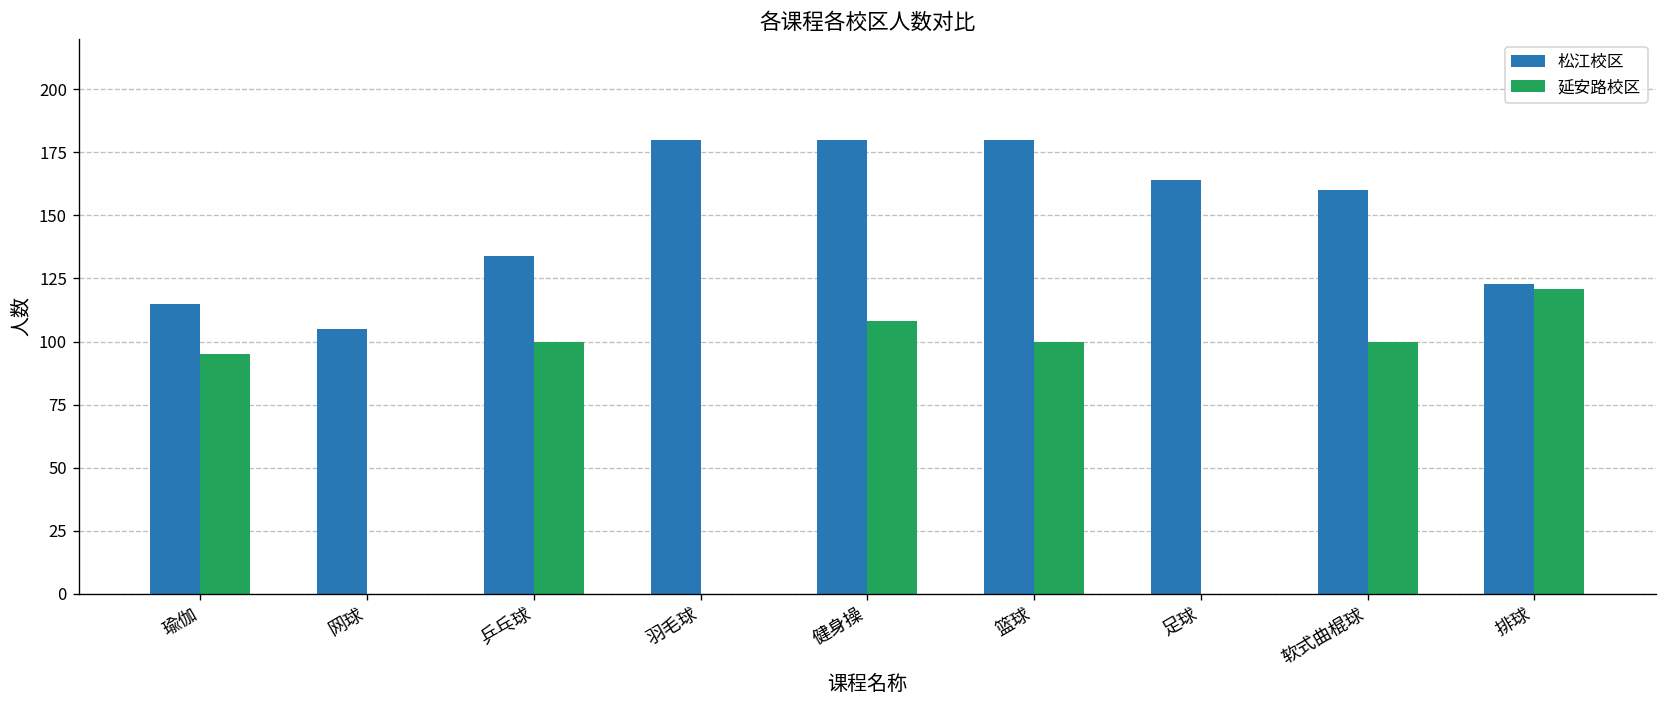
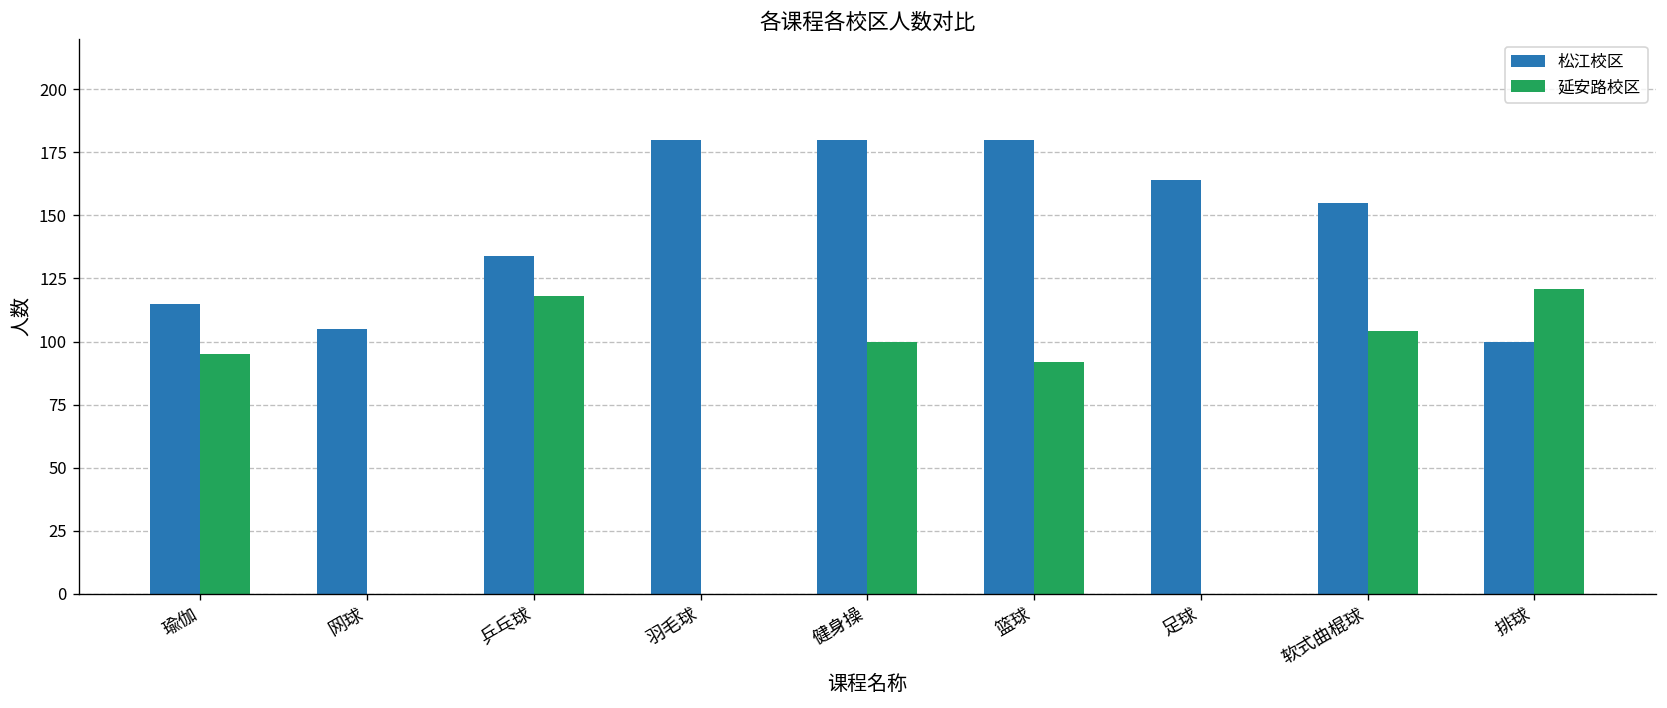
  {
    "松江校区": {
      "瑜伽": 115,
      "网球": 105,
      "乒乓球": 134,
      "羽毛球": 180,
      "健身操": 180,
      "篮球": 180,
      "足球": 164,
-     "软式曲棍球": 160,
-     "排球": 123
+     "软式曲棍球": 155,
+     "排球": 100
    },
    "延安路校区": {
      "瑜伽": 95,
      "网球": 0,
-     "乒乓球": 100,
+     "乒乓球": 118,
      "羽毛球": 0,
-     "健身操": 108,
-     "篮球": 100,
+     "健身操": 100,
+     "篮球": 92,
      "足球": 0,
-     "软式曲棍球": 100,
+     "软式曲棍球": 104,
      "排球": 121
    }
  }
